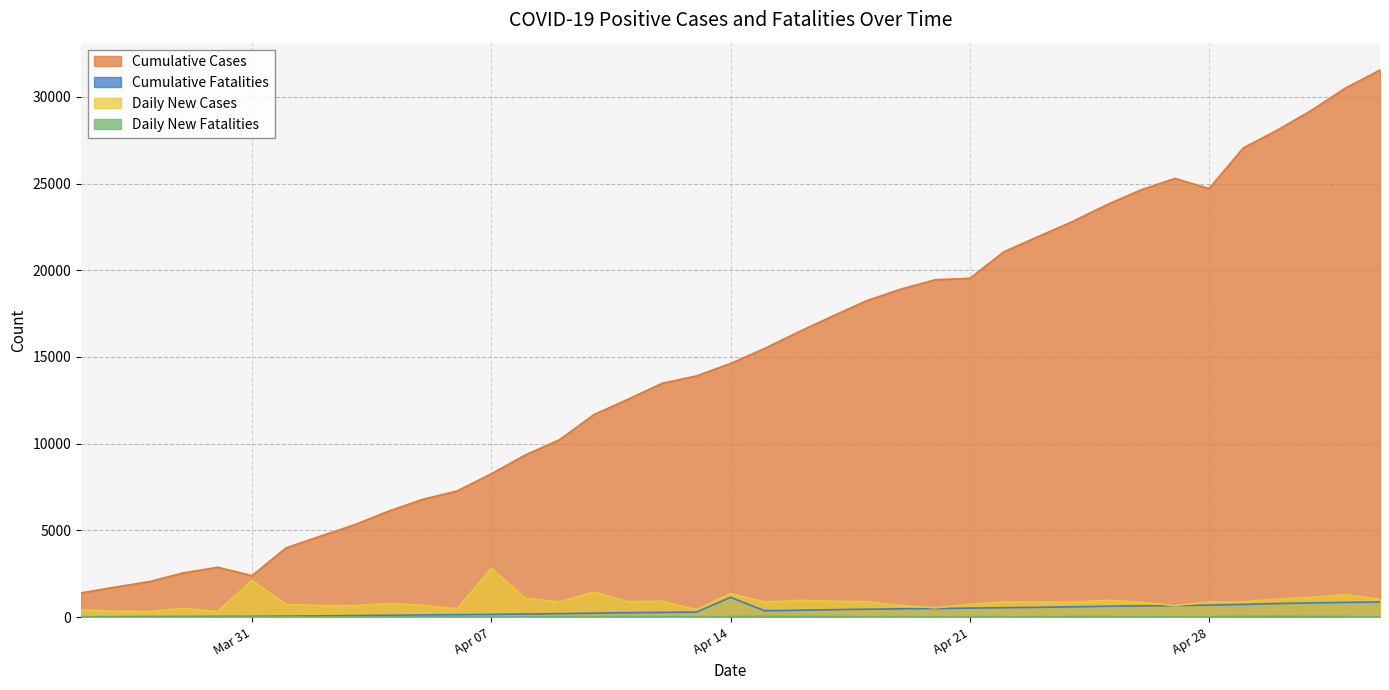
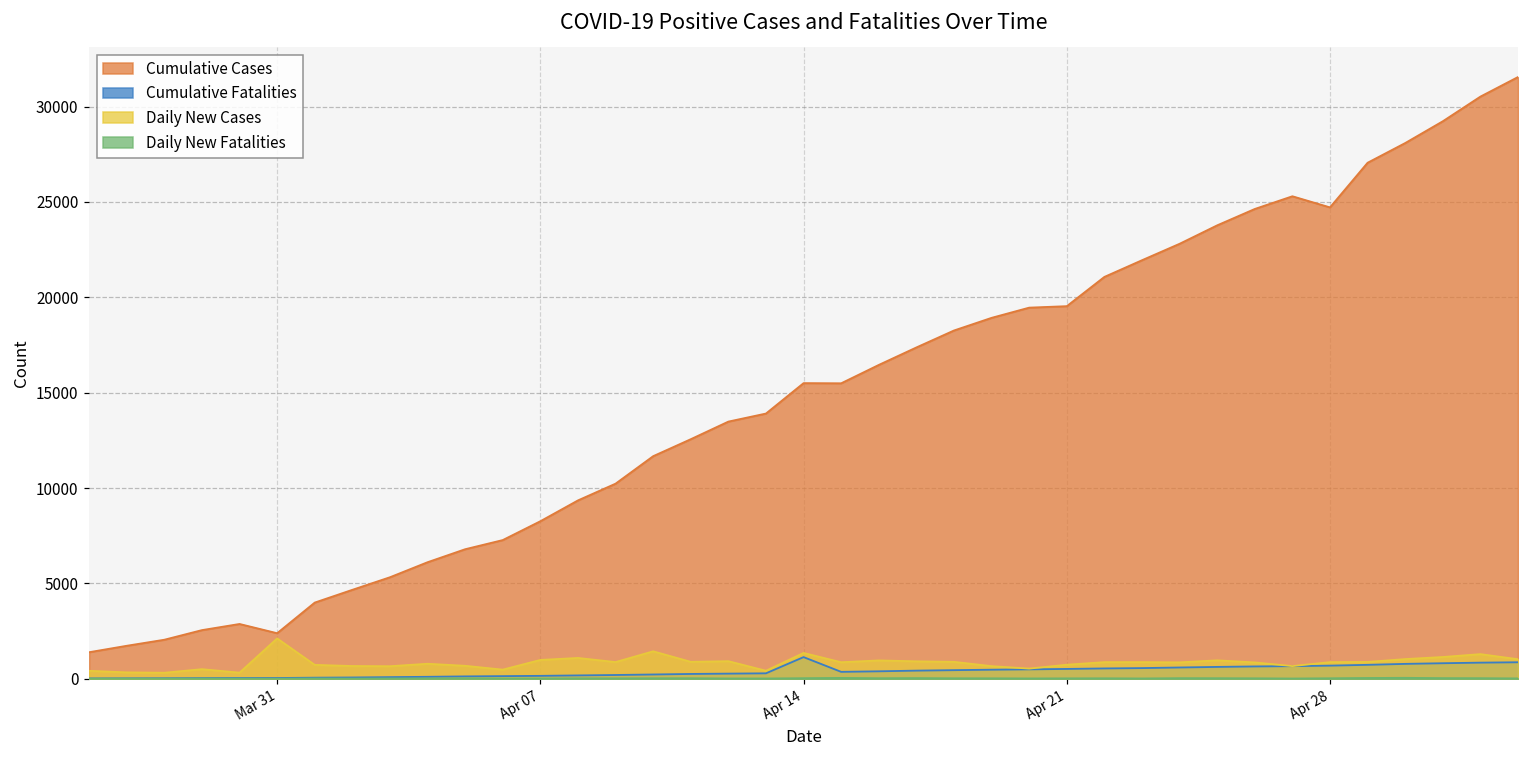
  {
    "Cumulative Cases": {
      "Mar 31": 2400,
      "Apr 07": 8300,
-     "Apr 14": 14600,
+     "Apr 14": 15500,
      "Apr 21": 19500,
      "Apr 28": 24700
    },
    "Cumulative Fatalities": {
      "Apr 14": 1100,
      "Apr 21": 500,
      "Apr 28": 700
    },
    "Daily New Cases": {
      "Mar 31": 2100,
-     "Apr 07": 2800,
+     "Apr 07": 1000,
      "Apr 14": 1400,
      "Apr 21": 700,
      "Apr 28": 900
    },
    "Daily New Fatalities": {
      "Apr 14": 0,
      "Apr 21": 0,
      "Apr 28": 0
    }
  }
